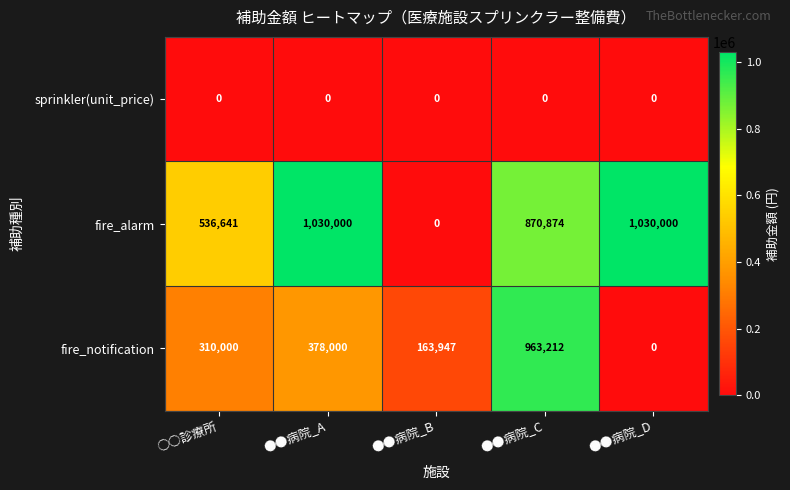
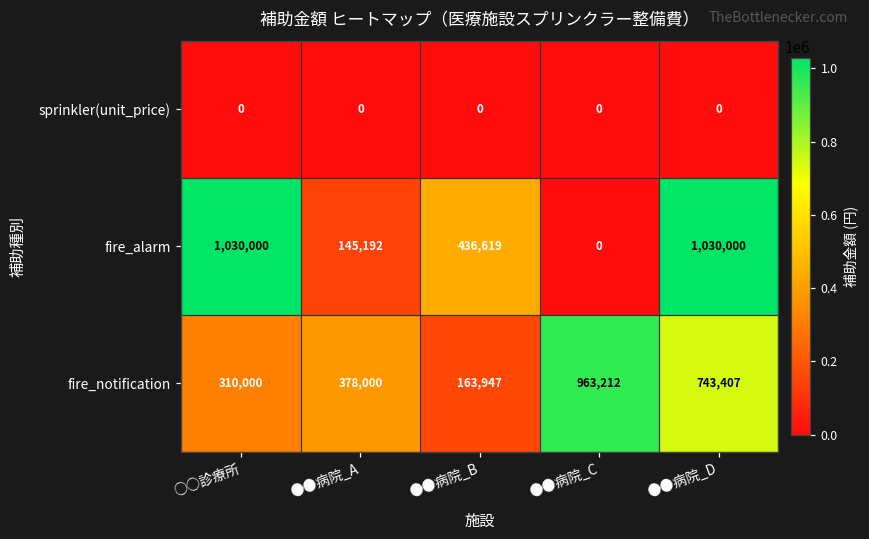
  {
    "sprinkler(unit_price)": {
      "○○診療所": "0",
      "●●病院_A": "0",
      "●●病院_B": "0",
      "●●病院_C": "0",
      "●●病院_D": "0"
    },
    "fire_alarm": {
-     "○○診療所": "536,641",
-     "●●病院_A": "1,030,000",
-     "●●病院_B": "0",
-     "●●病院_C": "870,874",
+     "○○診療所": "1,030,000",
+     "●●病院_A": "145,192",
+     "●●病院_B": "436,619",
+     "●●病院_C": "0",
      "●●病院_D": "1,030,000"
    },
    "fire_notification": {
      "○○診療所": "310,000",
      "●●病院_A": "378,000",
      "●●病院_B": "163,947",
      "●●病院_C": "963,212",
-     "●●病院_D": "0"
+     "●●病院_D": "743,407"
    }
  }
